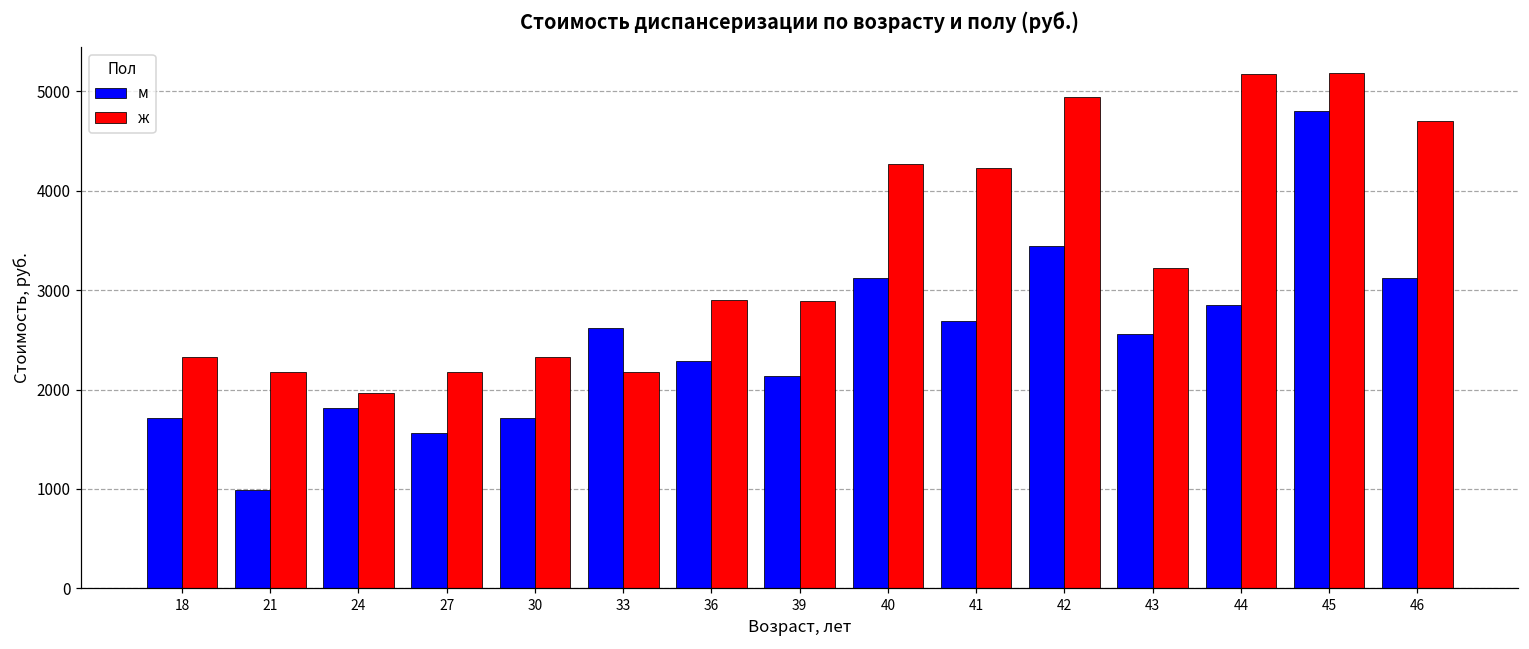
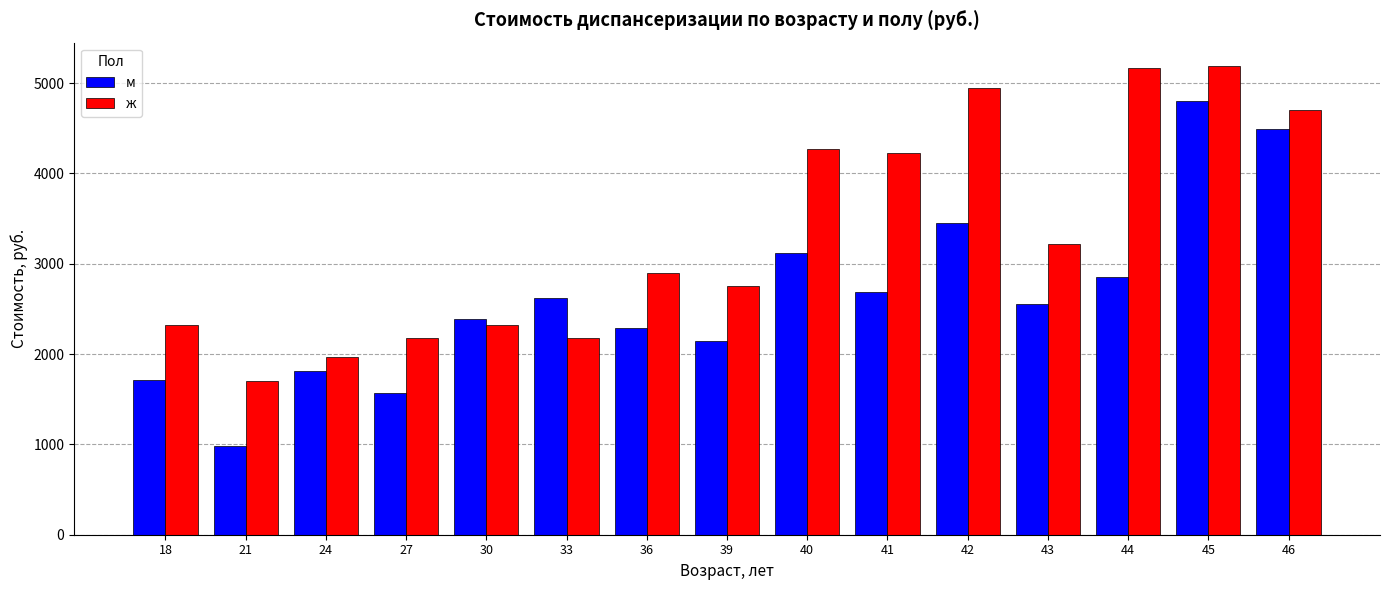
  {
    "м": {
      "18": 1700,
      "21": 1000,
      "24": 1800,
      "27": 1600,
-     "30": 1700,
+     "30": 2400,
      "33": 2600,
      "36": 2300,
      "39": 2100,
      "40": 3100,
      "41": 2700,
      "42": 3400,
      "43": 2600,
      "44": 2800,
      "45": 4800,
-     "46": 3100
+     "46": 4500
    },
    "ж": {
      "18": 2300,
-     "21": 2200,
+     "21": 1700,
      "24": 2000,
      "27": 2200,
      "30": 2300,
      "33": 2200,
      "36": 2900,
-     "39": 2900,
+     "39": 2800,
      "40": 4300,
      "41": 4200,
      "42": 4900,
      "43": 3200,
      "44": 5200,
      "45": 5200,
      "46": 4700
    }
  }
